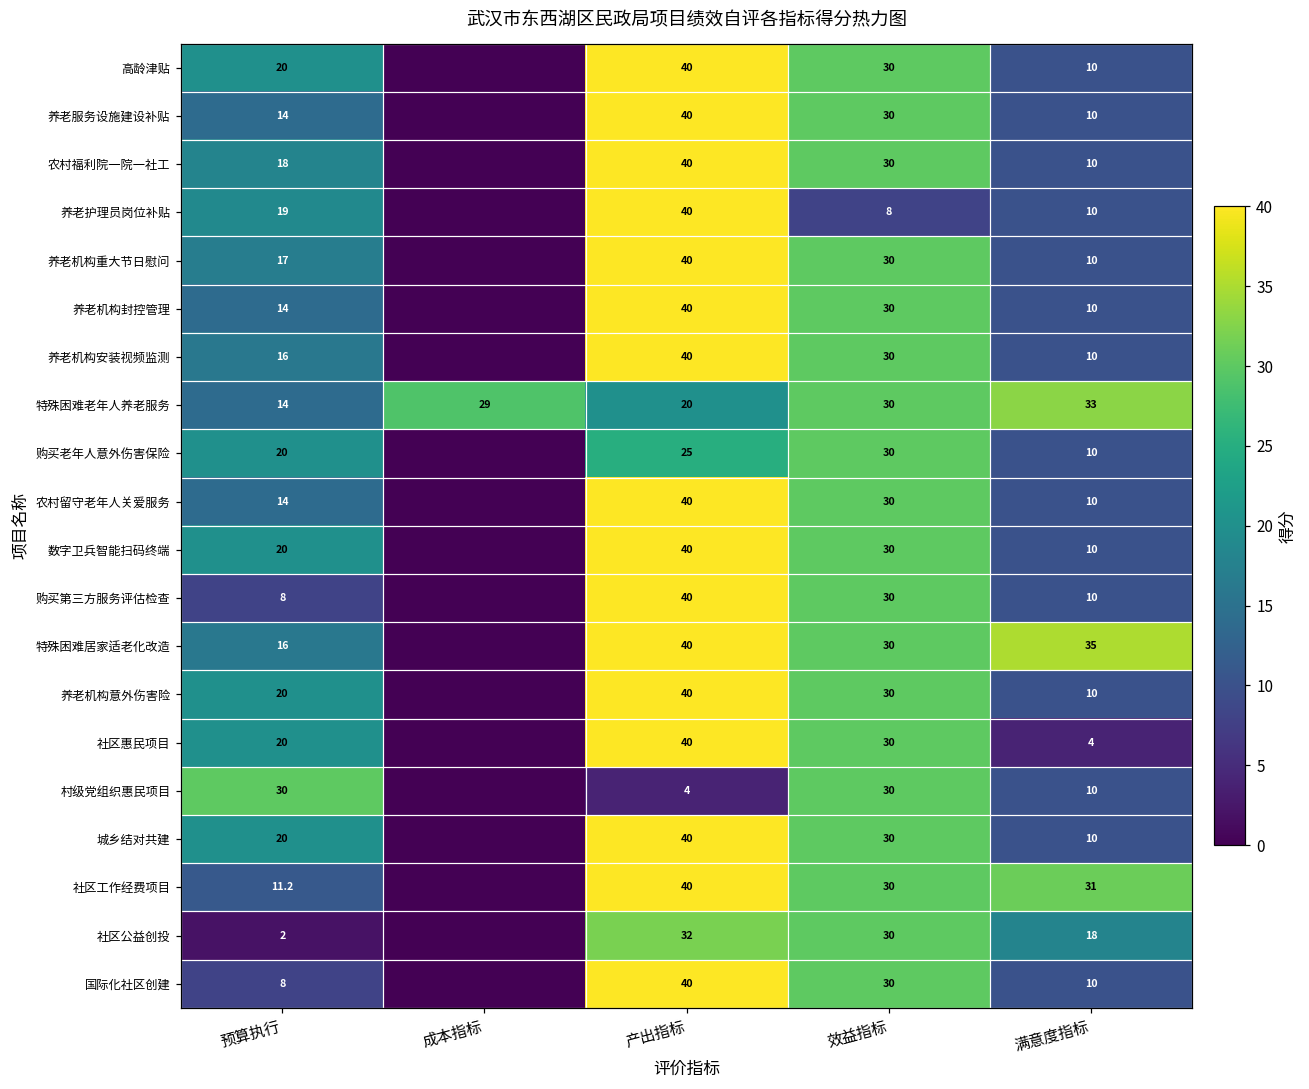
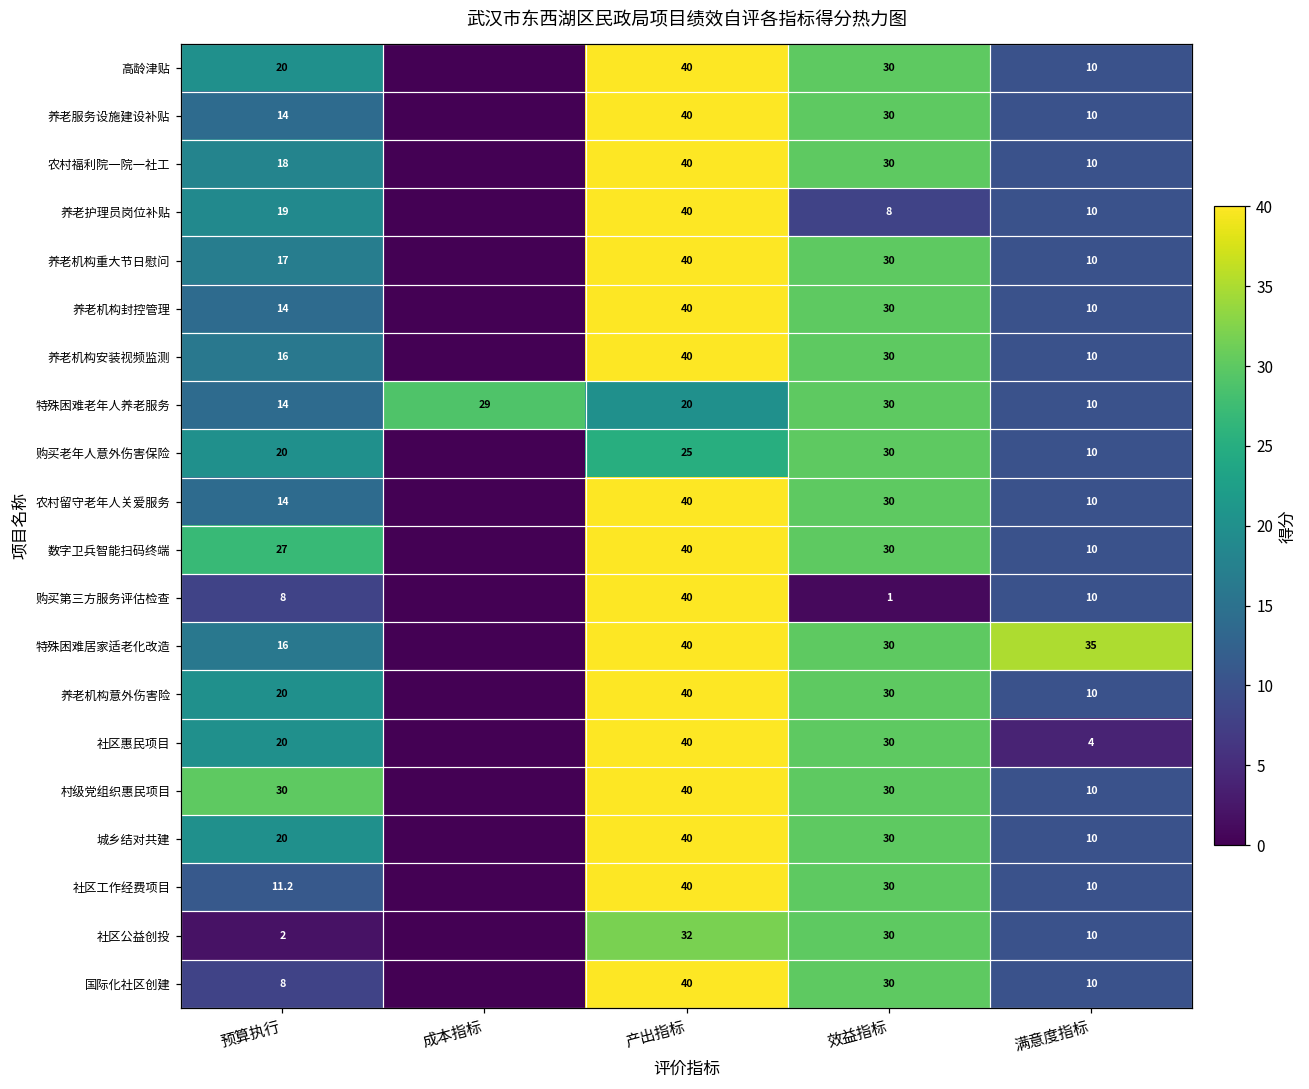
  {
    "高龄津贴": {
      "预算执行": 20,
      "产出指标": 40,
      "效益指标": 30,
      "满意度指标": 10
    },
    "养老服务设施建设补贴": {
      "预算执行": 14,
      "产出指标": 40,
      "效益指标": 30,
      "满意度指标": 10
    },
    "农村福利院一院一社工": {
      "预算执行": 18,
      "产出指标": 40,
      "效益指标": 30,
      "满意度指标": 10
    },
    "养老护理员岗位补贴": {
      "预算执行": 19,
      "产出指标": 40,
      "效益指标": 8,
      "满意度指标": 10
    },
    "养老机构重大节日慰问": {
      "预算执行": 17,
      "产出指标": 40,
      "效益指标": 30,
      "满意度指标": 10
    },
    "养老机构封控管理": {
      "预算执行": 14,
      "产出指标": 40,
      "效益指标": 30,
      "满意度指标": 10
    },
    "养老机构安装视频监测": {
      "预算执行": 16,
      "产出指标": 40,
      "效益指标": 30,
      "满意度指标": 10
    },
    "特殊困难老年人养老服务": {
      "预算执行": 14,
      "成本指标": 29,
      "产出指标": 20,
      "效益指标": 30,
-     "满意度指标": 33
+     "满意度指标": 10
    },
    "购买老年人意外伤害保险": {
      "预算执行": 20,
      "产出指标": 25,
      "效益指标": 30,
      "满意度指标": 10
    },
    "农村留守老年人关爱服务": {
      "预算执行": 14,
      "产出指标": 40,
      "效益指标": 30,
      "满意度指标": 10
    },
    "数字卫兵智能扫码终端": {
-     "预算执行": 20,
+     "预算执行": 27,
      "产出指标": 40,
      "效益指标": 30,
      "满意度指标": 10
    },
    "购买第三方服务评估检查": {
      "预算执行": 8,
      "产出指标": 40,
-     "效益指标": 30,
+     "效益指标": 1,
      "满意度指标": 10
    },
    "特殊困难居家适老化改造": {
      "预算执行": 16,
      "产出指标": 40,
      "效益指标": 30,
      "满意度指标": 35
    },
    "养老机构意外伤害险": {
      "预算执行": 20,
      "产出指标": 40,
      "效益指标": 30,
      "满意度指标": 10
    },
    "社区惠民项目": {
      "预算执行": 20,
      "产出指标": 40,
      "效益指标": 30,
      "满意度指标": 4
    },
    "村级党组织惠民项目": {
      "预算执行": 30,
-     "产出指标": 4,
+     "产出指标": 40,
      "效益指标": 30,
      "满意度指标": 10
    },
    "城乡结对共建": {
      "预算执行": 20,
      "产出指标": 40,
      "效益指标": 30,
      "满意度指标": 10
    },
    "社区工作经费项目": {
      "预算执行": 11.2,
      "产出指标": 40,
      "效益指标": 30,
-     "满意度指标": 31
+     "满意度指标": 10
    },
    "社区公益创投": {
      "预算执行": 2,
      "产出指标": 32,
      "效益指标": 30,
-     "满意度指标": 18
+     "满意度指标": 10
    },
    "国际化社区创建": {
      "预算执行": 8,
      "产出指标": 40,
      "效益指标": 30,
      "满意度指标": 10
    }
  }
